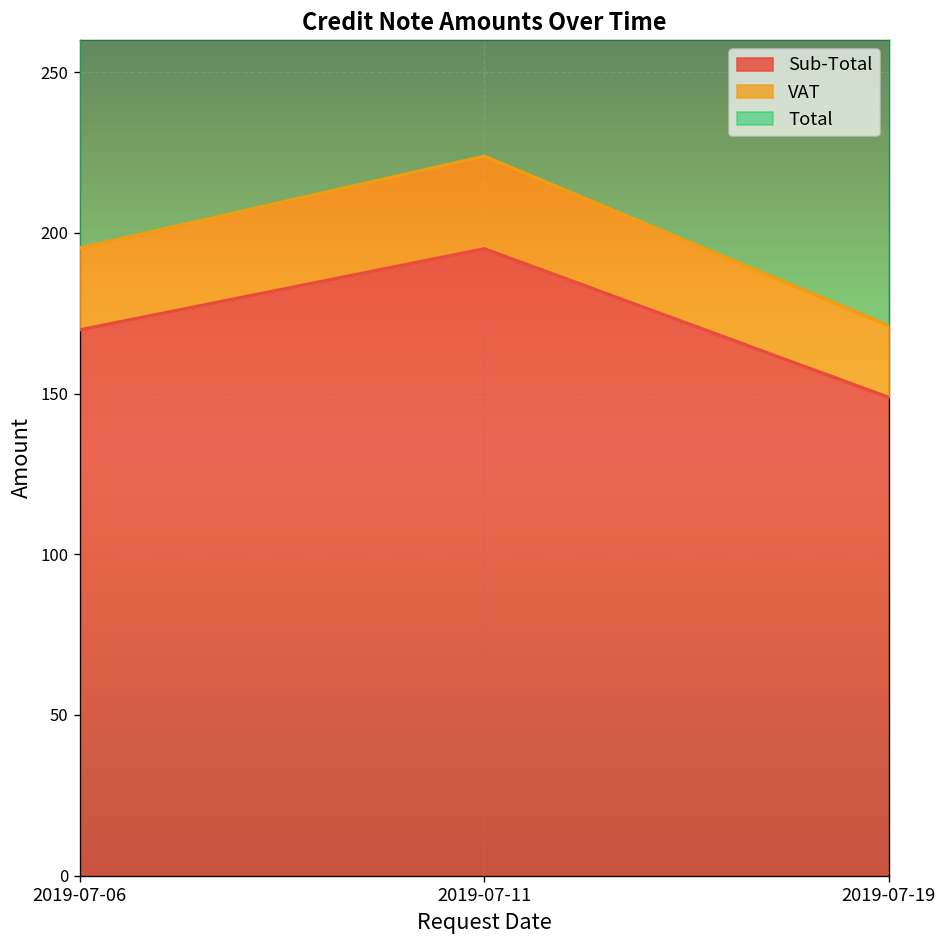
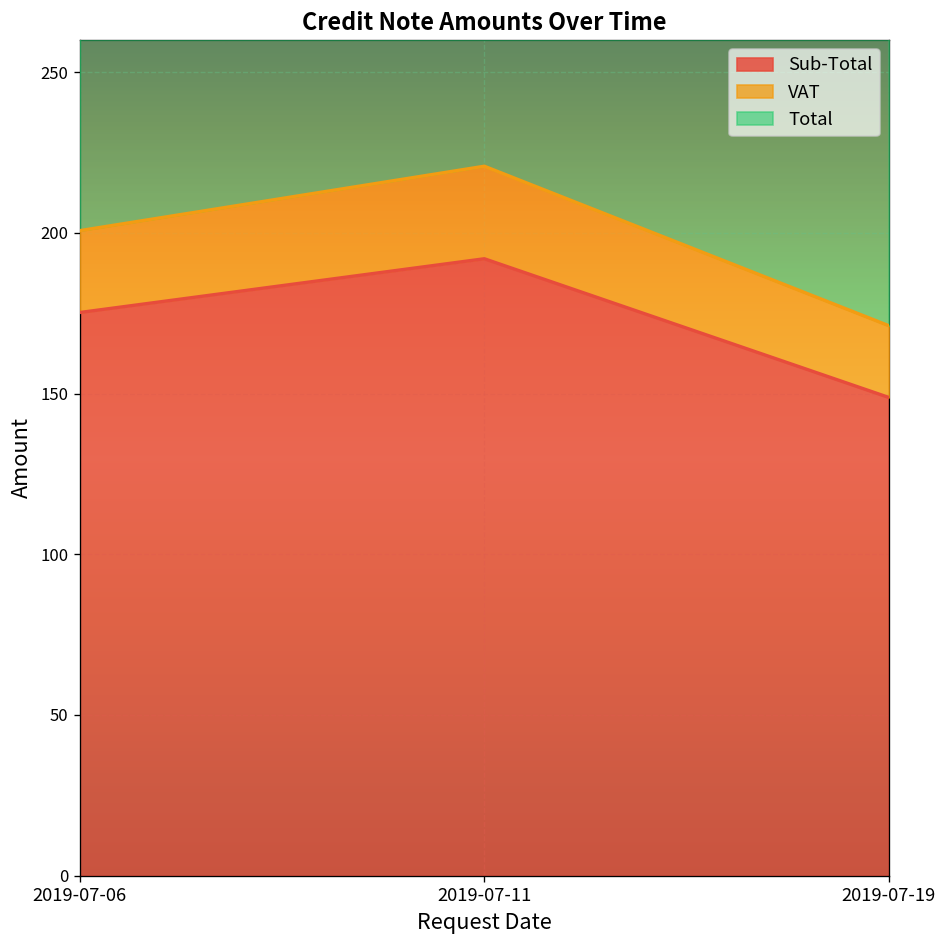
  {
    "Sub-Total": {
-     "2019-07-06": 170,
-     "2019-07-11": 195,
+     "2019-07-06": 175,
+     "2019-07-11": 192,
      "2019-07-19": 149
    },
    "VAT": {
      "2019-07-06": 25,
      "2019-07-11": 29,
      "2019-07-19": 22
    }
  }
